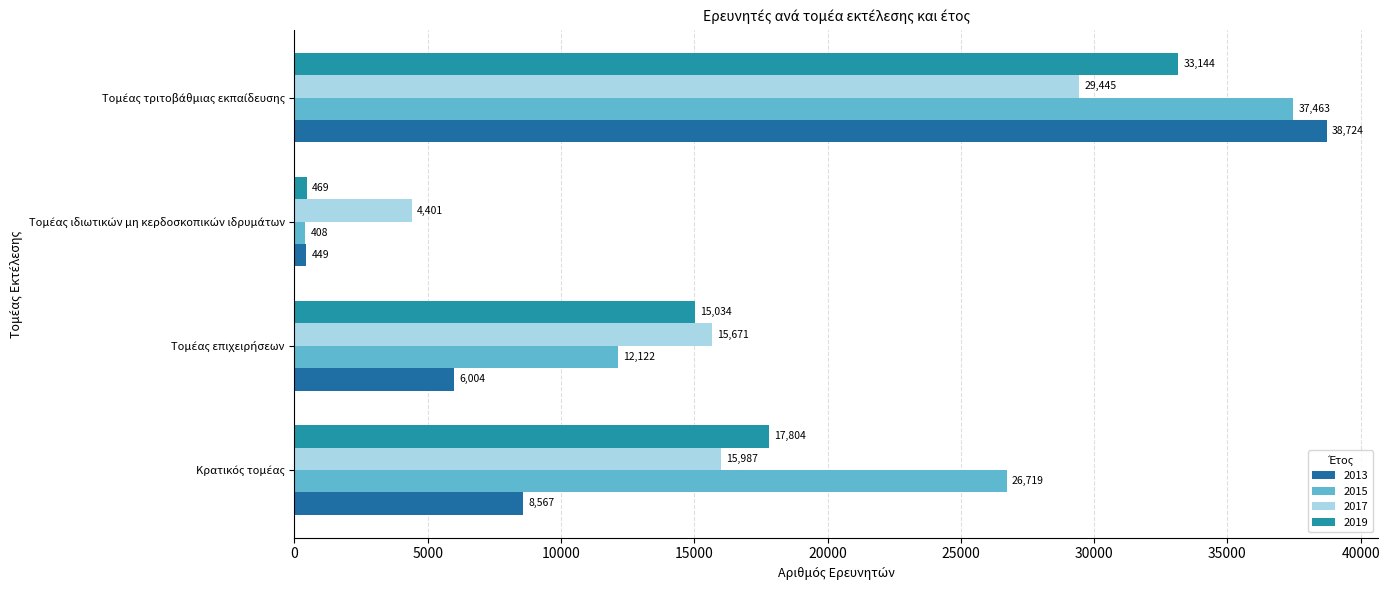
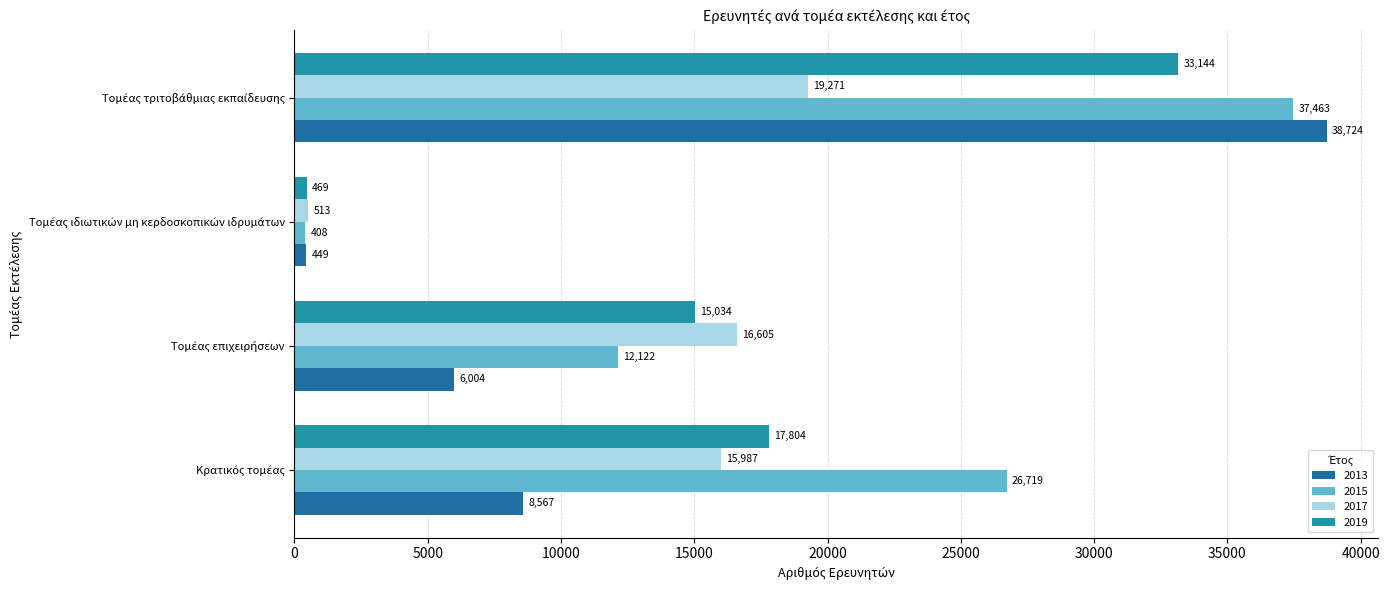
  {
    "2015": {
      "Τομέας τριτοβάθμιας εκπαίδευσης": "37,463",
      "Τομέας ιδιωτικών μη κερδοσκοπικών ιδρυμάτων": "408",
      "Τομέας επιχειρήσεων": "12,122",
      "Κρατικός τομέας": "26,719"
    },
    "2017": {
-     "Τομέας τριτοβάθμιας εκπαίδευσης": "29,445",
-     "Τομέας ιδιωτικών μη κερδοσκοπικών ιδρυμάτων": "4,401",
-     "Τομέας επιχειρήσεων": "15,671",
+     "Τομέας τριτοβάθμιας εκπαίδευσης": "19,271",
+     "Τομέας ιδιωτικών μη κερδοσκοπικών ιδρυμάτων": "513",
+     "Τομέας επιχειρήσεων": "16,605",
      "Κρατικός τομέας": "15,987"
    }
  }
